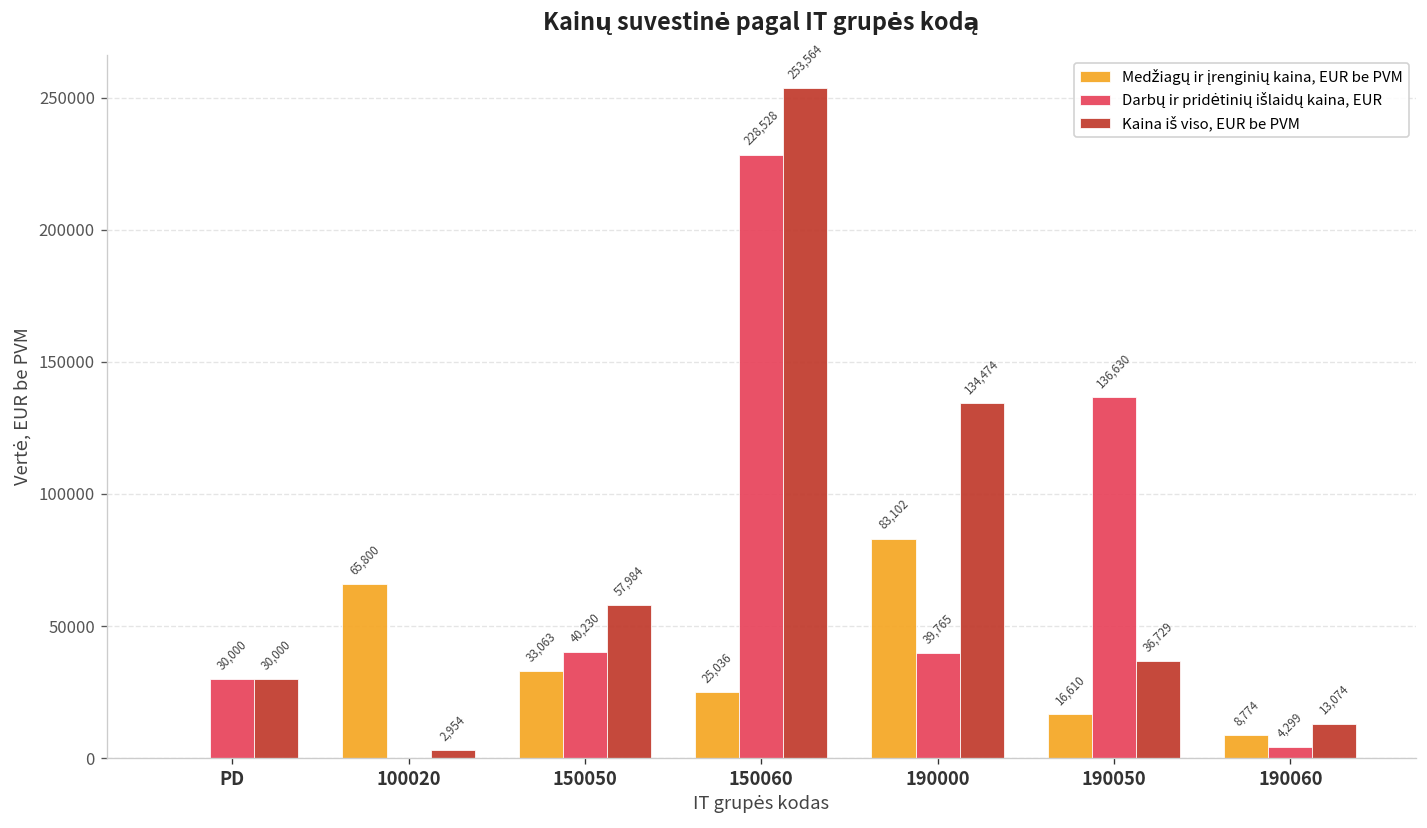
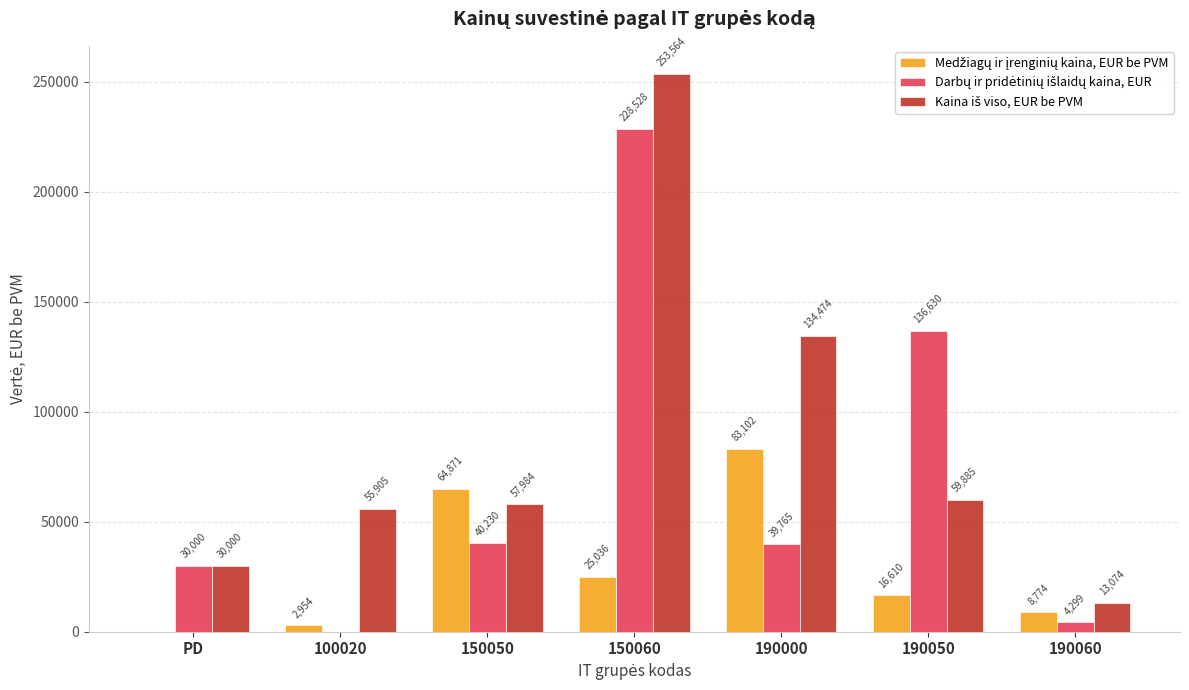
  {
    "Medžiagų ir įrenginių kaina, EUR be PVM": {
-     "100020": "65,800",
-     "150050": "33,063",
+     "100020": "2,954",
+     "150050": "64,871",
      "150060": "25,036",
      "190000": "83,102",
      "190050": "16,610",
      "190060": "8,774"
    },
    "Darbų ir pridėtinių išlaidų kaina, EUR": {
      "PD": "30,000",
      "150050": "40,230",
      "150060": "228,528",
      "190000": "39,765",
      "190050": "136,630",
      "190060": "4,299"
    },
    "Kaina iš viso, EUR be PVM": {
      "PD": "30,000",
-     "100020": "2,954",
+     "100020": "55,905",
      "150050": "57,984",
      "150060": "253,564",
      "190000": "134,474",
-     "190050": "36,729",
+     "190050": "59,885",
      "190060": "13,074"
    }
  }
